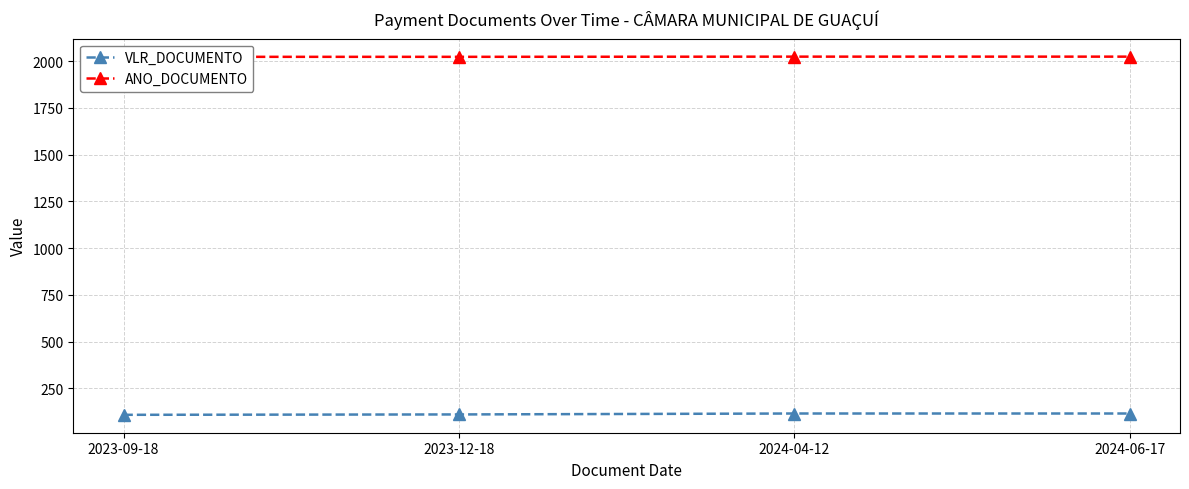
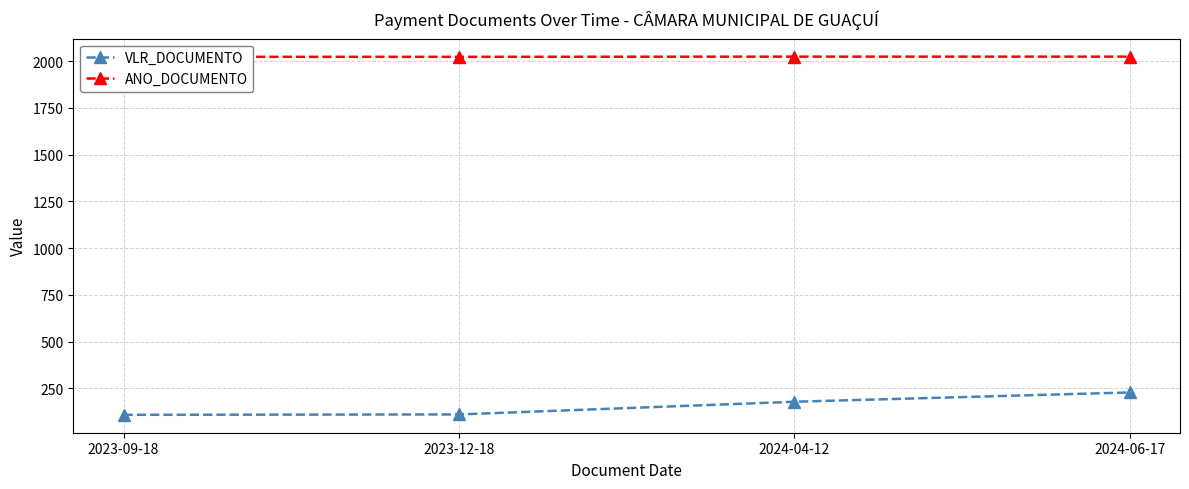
  {
    "VLR_DOCUMENTO": {
      "2023-09-18": 110,
      "2023-12-18": 110,
-     "2024-04-12": 120,
-     "2024-06-17": 120
+     "2024-04-12": 180,
+     "2024-06-17": 230
    },
    "ANO_DOCUMENTO": {
      "2023-12-18": 2020,
      "2024-04-12": 2020,
      "2024-06-17": 2020
    }
  }
